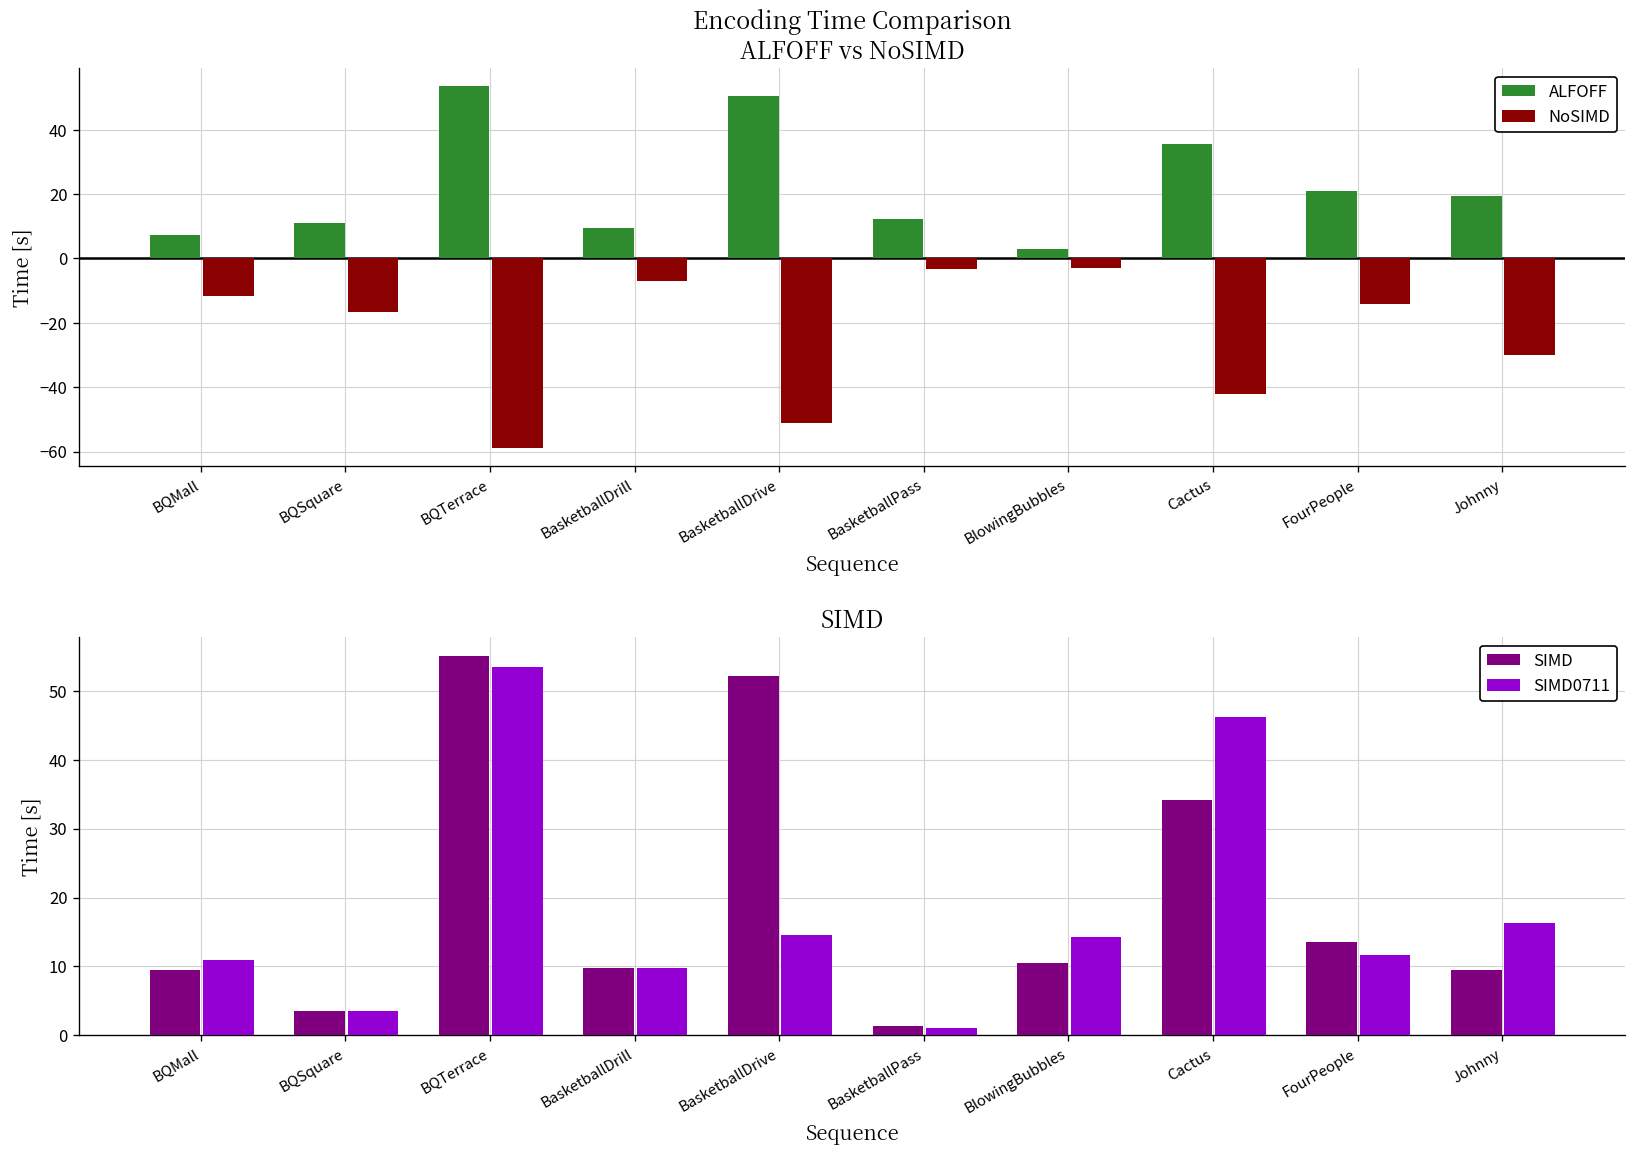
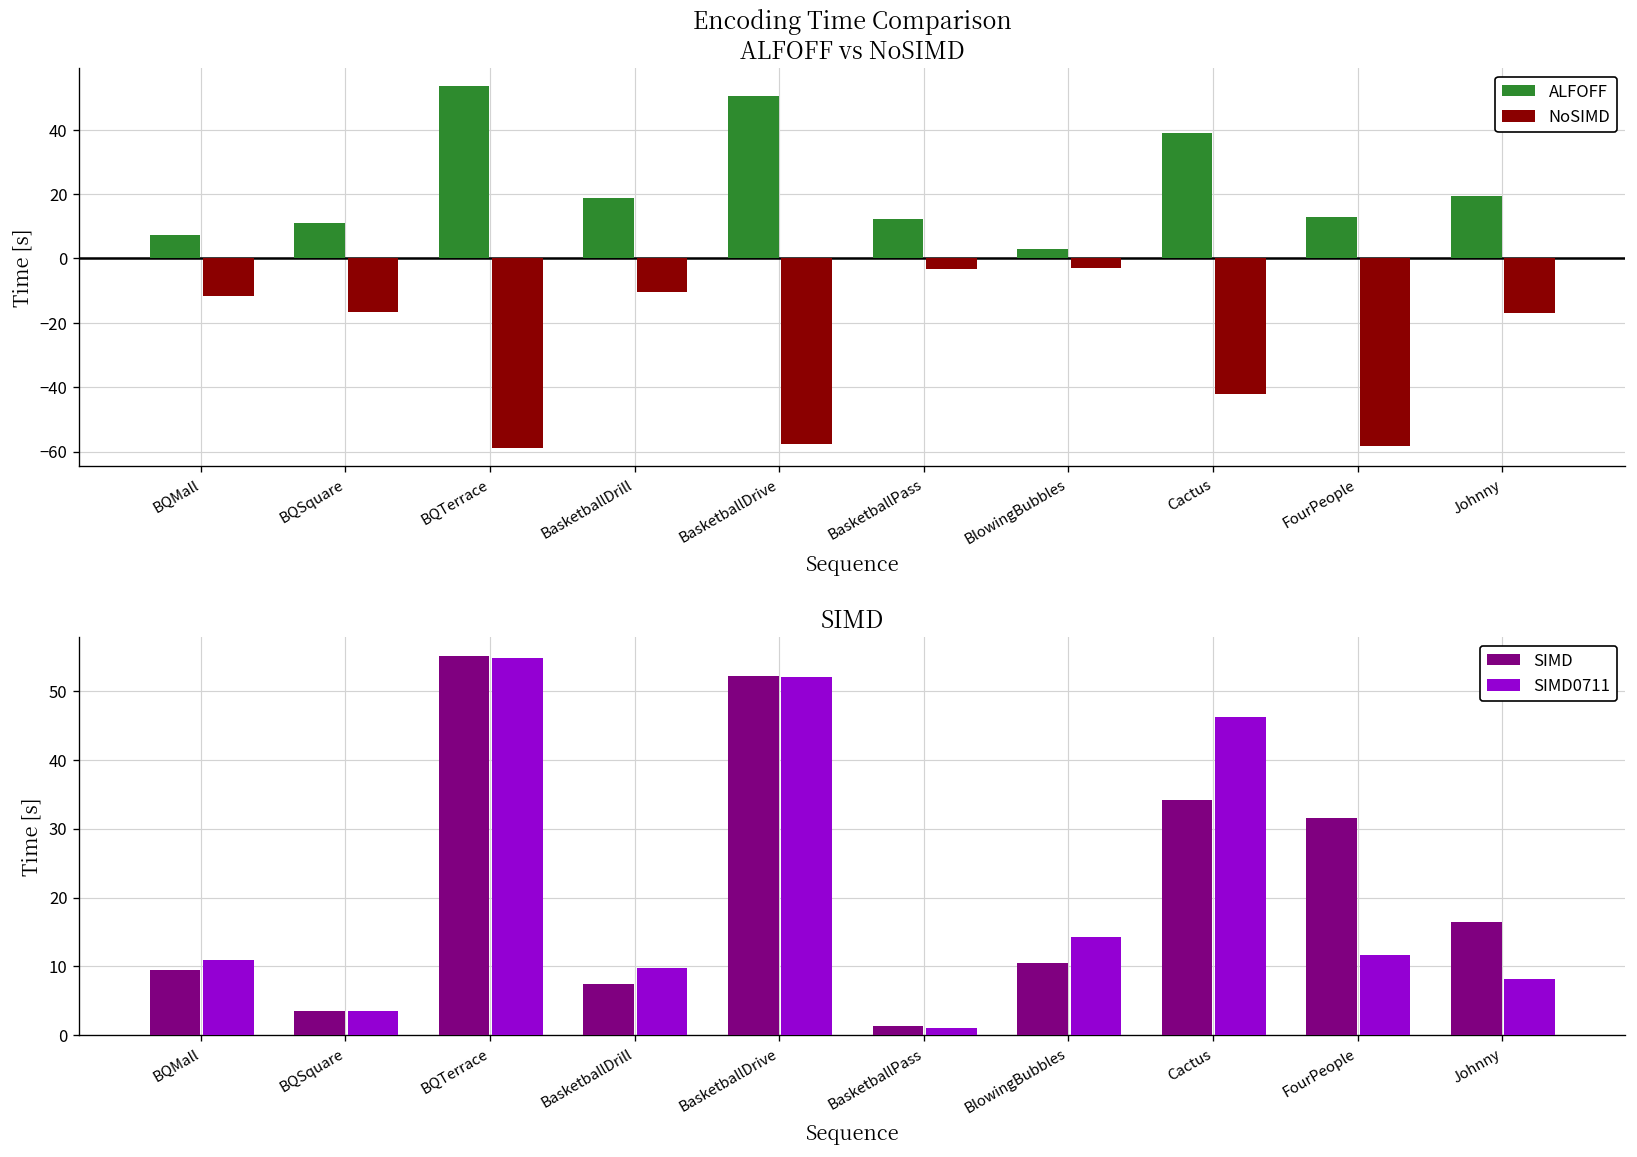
  {
    "Encoding Time Comparison ALFOFF vs NoSIMD": {
      "ALFOFF": {
        "BQMall": 7,
        "BQSquare": 11,
        "BQTerrace": 54,
-       "BasketballDrill": 9,
+       "BasketballDrill": 19,
        "BasketballDrive": 51,
        "BasketballPass": 12,
        "BlowingBubbles": 3,
-       "Cactus": 36,
-       "FourPeople": 21,
+       "Cactus": 39,
+       "FourPeople": 13,
        "Johnny": 19
      },
      "NoSIMD": {
        "BQMall": -12,
        "BQSquare": -17,
        "BQTerrace": -59,
-       "BasketballDrill": -7,
-       "BasketballDrive": -51,
+       "BasketballDrill": -10,
+       "BasketballDrive": -58,
        "BasketballPass": -3,
        "BlowingBubbles": -3,
        "Cactus": -42,
-       "FourPeople": -14,
-       "Johnny": -30
+       "FourPeople": -58,
+       "Johnny": -17
      }
    },
    "SIMD": {
      "SIMD": {
        "BQMall": 9,
        "BQSquare": 4,
        "BQTerrace": 55,
-       "BasketballDrill": 10,
+       "BasketballDrill": 7,
        "BasketballDrive": 52,
        "BasketballPass": 1,
        "BlowingBubbles": 11,
        "Cactus": 34,
-       "FourPeople": 14,
-       "Johnny": 10
+       "FourPeople": 32,
+       "Johnny": 16
      },
      "SIMD0711": {
        "BQMall": 11,
        "BQSquare": 3,
-       "BQTerrace": 53,
+       "BQTerrace": 55,
        "BasketballDrill": 10,
-       "BasketballDrive": 15,
+       "BasketballDrive": 52,
        "BasketballPass": 1,
        "BlowingBubbles": 14,
        "Cactus": 46,
        "FourPeople": 12,
-       "Johnny": 16
+       "Johnny": 8
      }
    }
  }
